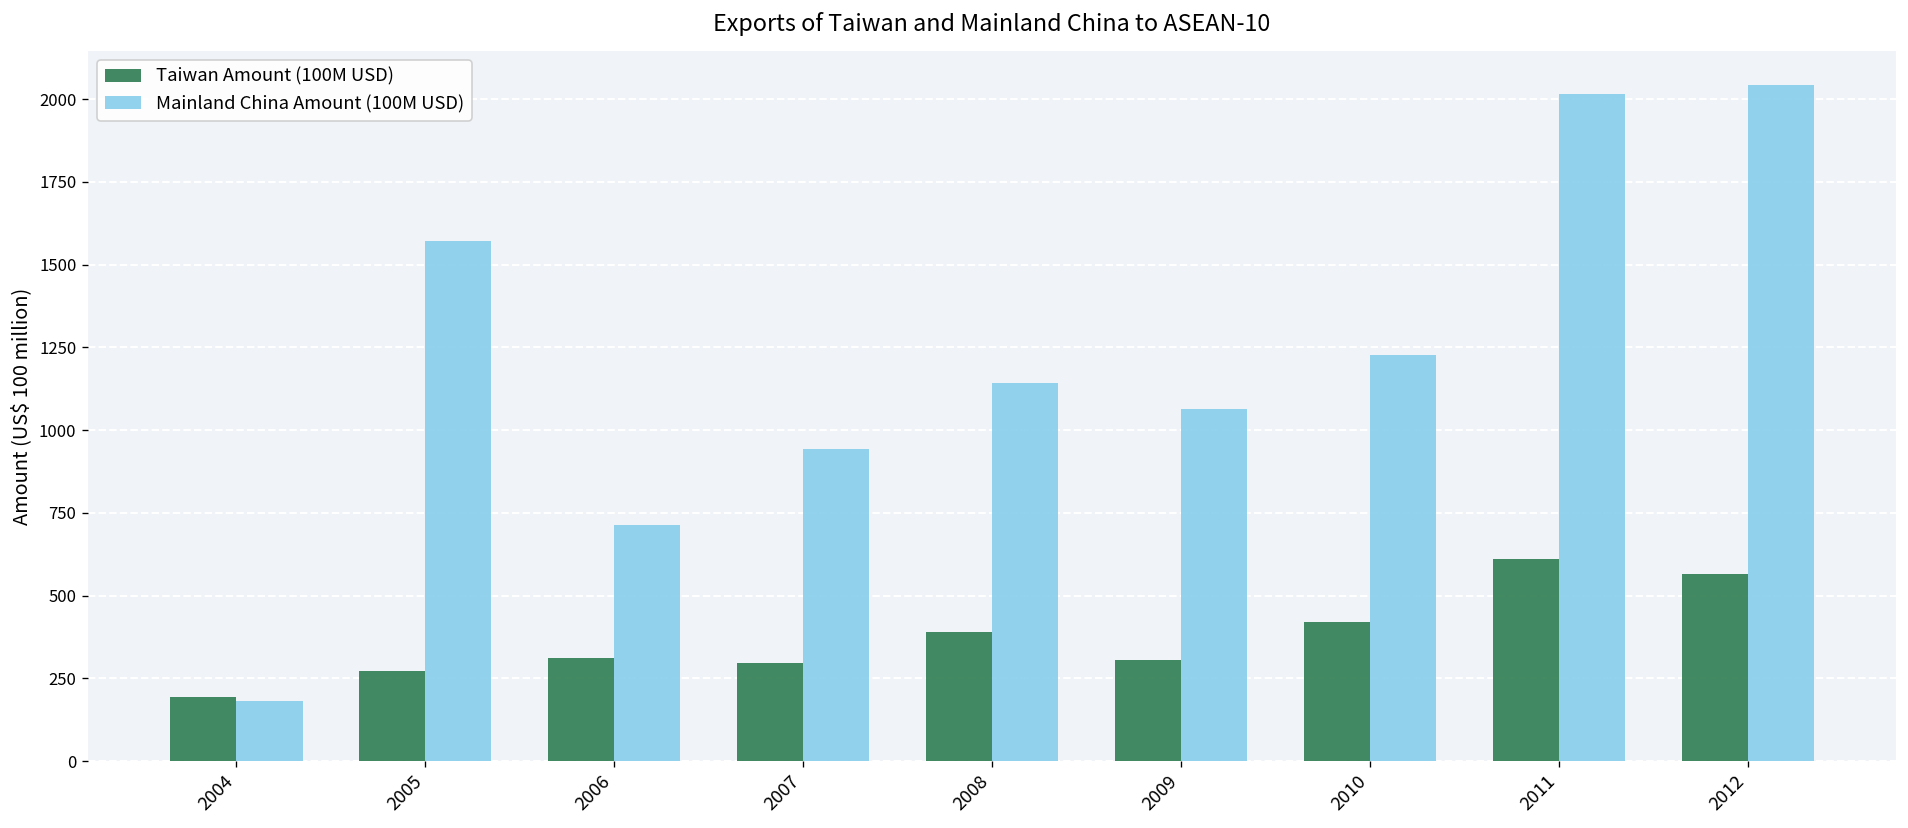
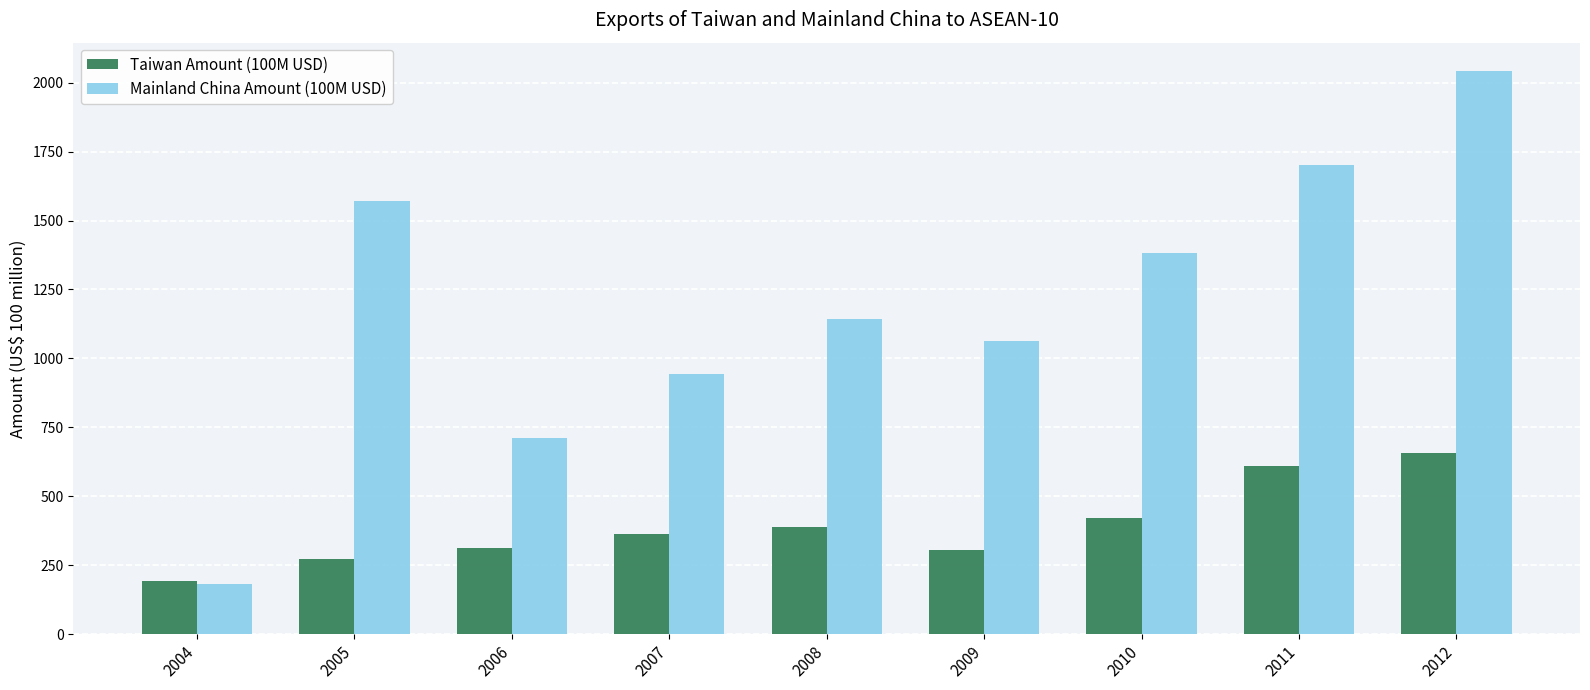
  {
    "Taiwan Amount (100M USD)": {
      "2004": 190,
      "2005": 270,
      "2006": 310,
-     "2007": 300,
+     "2007": 360,
      "2008": 390,
      "2009": 310,
      "2010": 420,
      "2011": 610,
-     "2012": 570
+     "2012": 660
    },
    "Mainland China Amount (100M USD)": {
      "2004": 180,
      "2005": 1570,
      "2006": 710,
      "2007": 940,
      "2008": 1140,
      "2009": 1060,
-     "2010": 1230,
-     "2011": 2010,
+     "2010": 1380,
+     "2011": 1700,
      "2012": 2040
    }
  }
